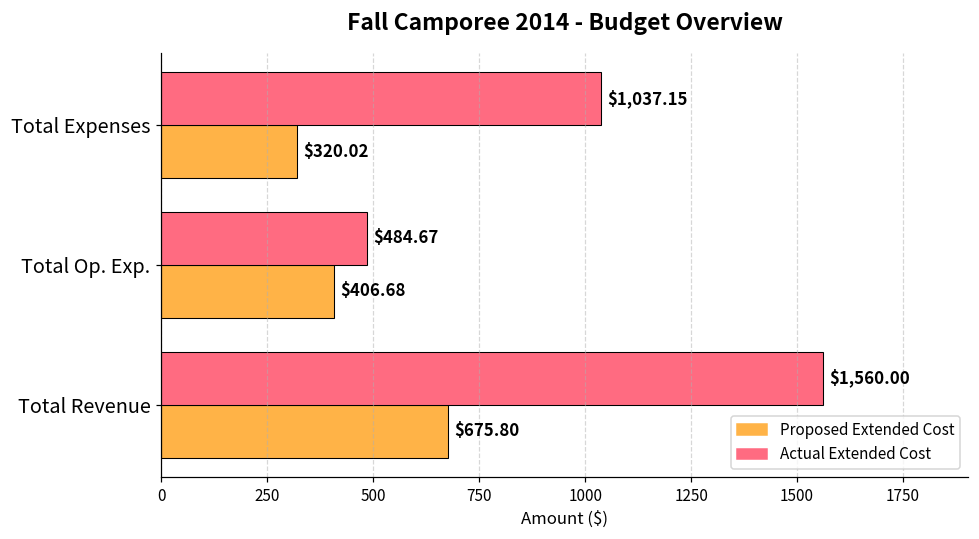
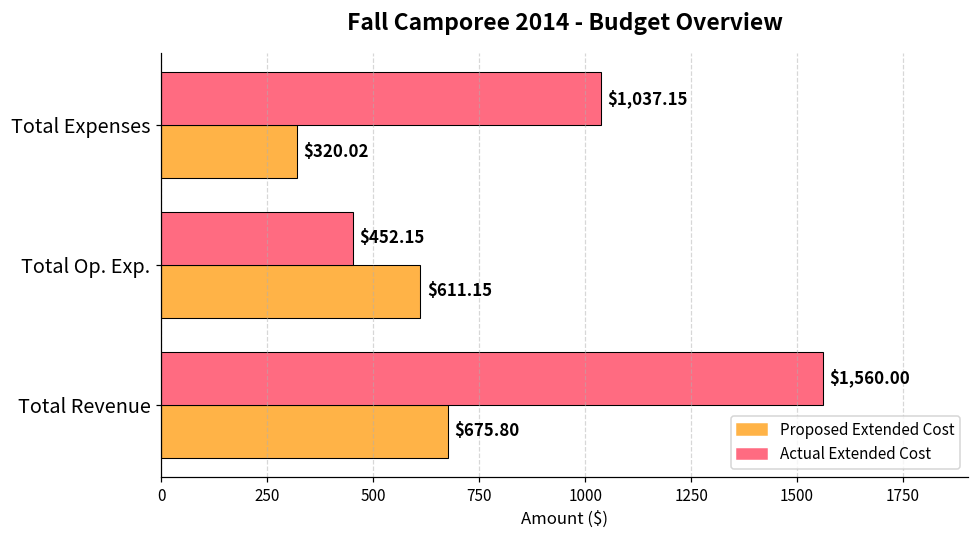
  {
    "Proposed Extended Cost": {
      "Total Expenses": "$320.02",
-     "Total Op. Exp.": "$406.68",
+     "Total Op. Exp.": "$611.15",
      "Total Revenue": "$675.80"
    },
    "Actual Extended Cost": {
      "Total Expenses": "$1,037.15",
-     "Total Op. Exp.": "$484.67",
+     "Total Op. Exp.": "$452.15",
      "Total Revenue": "$1,560.00"
    }
  }
